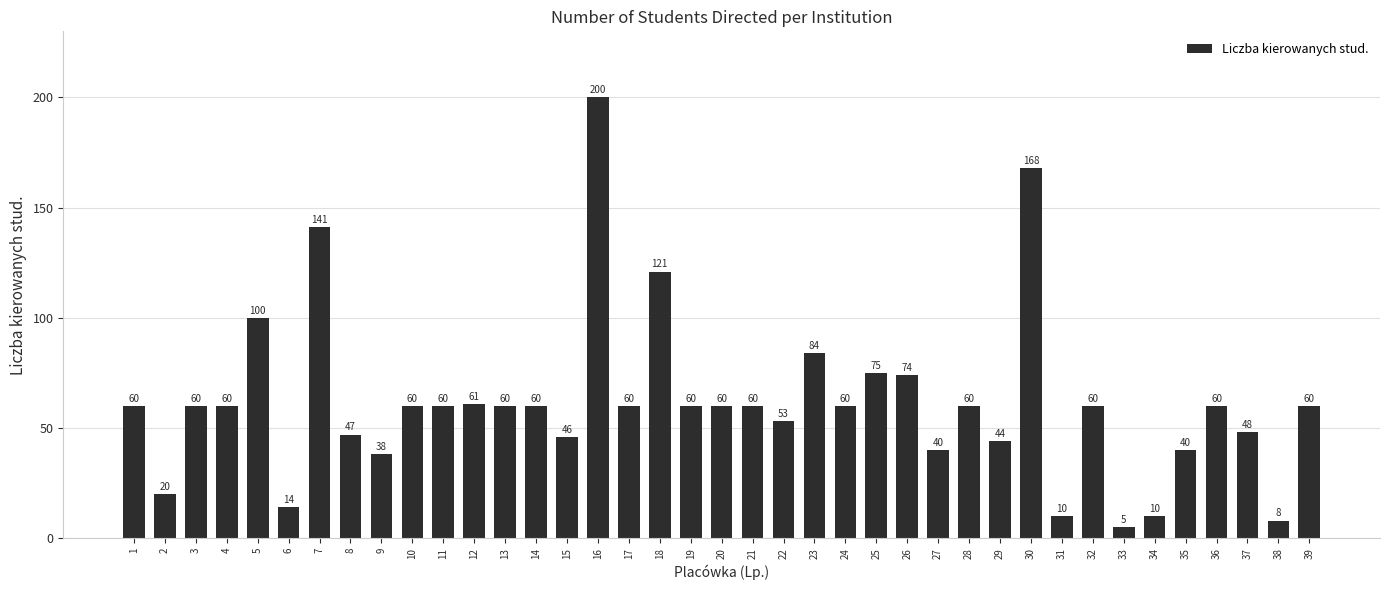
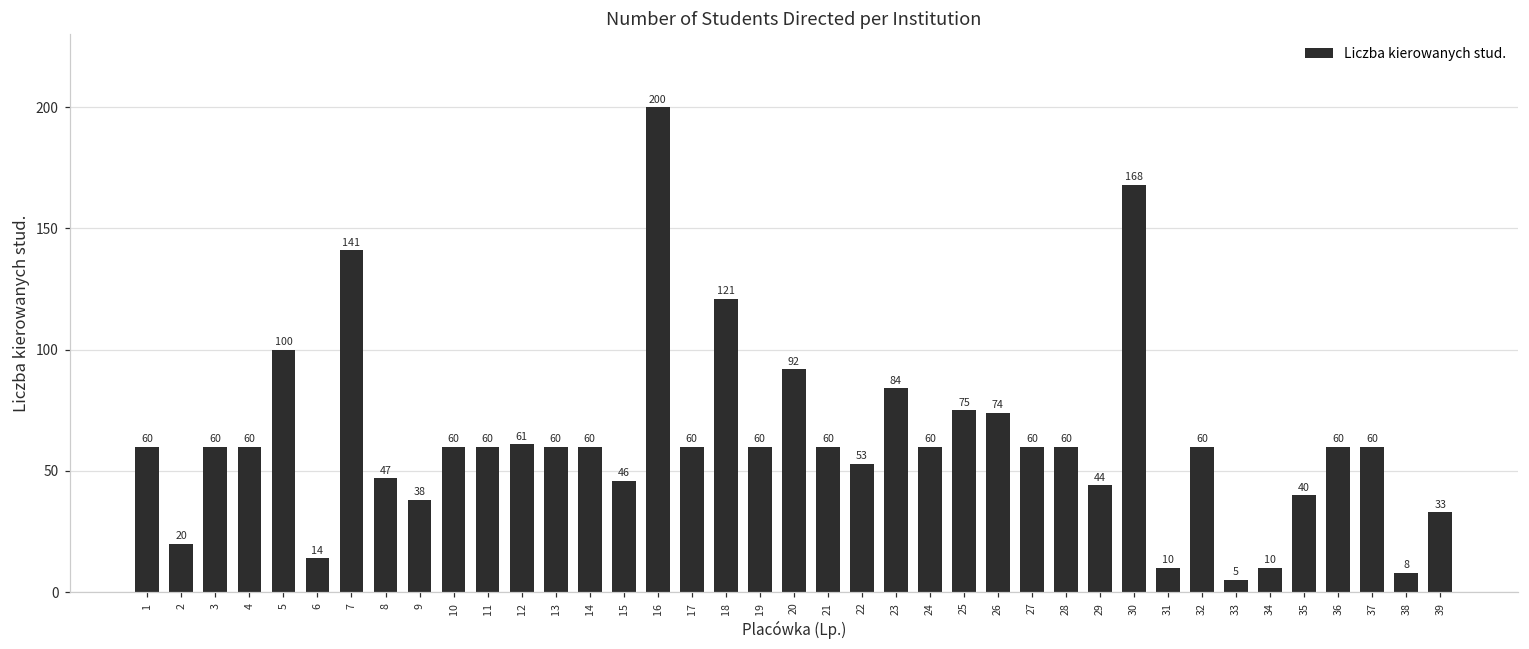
  {
    "1": 60,
    "2": 20,
    "3": 60,
    "4": 60,
    "5": 100,
    "6": 14,
    "7": 141,
    "8": 47,
    "9": 38,
    "10": 60,
    "11": 60,
    "12": 61,
    "13": 60,
    "14": 60,
    "15": 46,
    "16": 200,
    "17": 60,
    "18": 121,
    "19": 60,
-   "20": 60,
+   "20": 92,
    "21": 60,
    "22": 53,
    "23": 84,
    "24": 60,
    "25": 75,
    "26": 74,
-   "27": 40,
+   "27": 60,
    "28": 60,
    "29": 44,
    "30": 168,
    "31": 10,
    "32": 60,
    "33": 5,
    "34": 10,
    "35": 40,
    "36": 60,
-   "37": 48,
+   "37": 60,
    "38": 8,
-   "39": 60
+   "39": 33
  }
